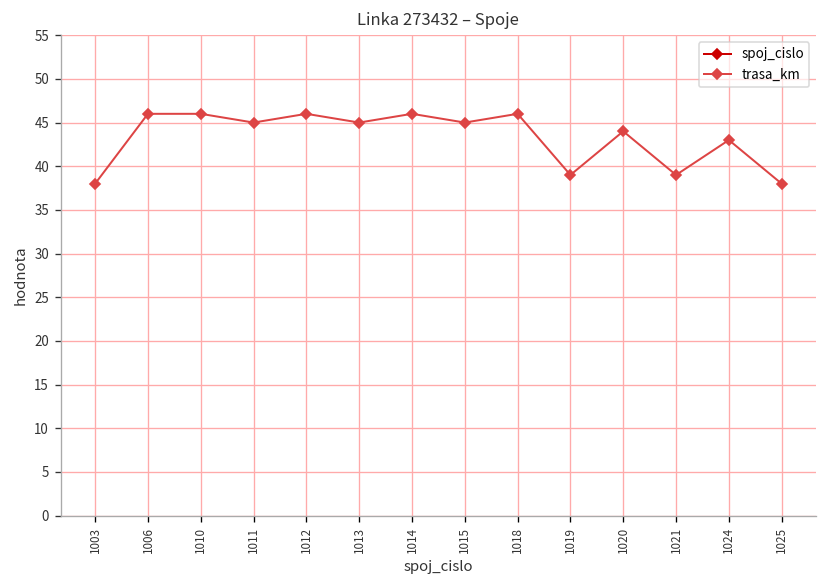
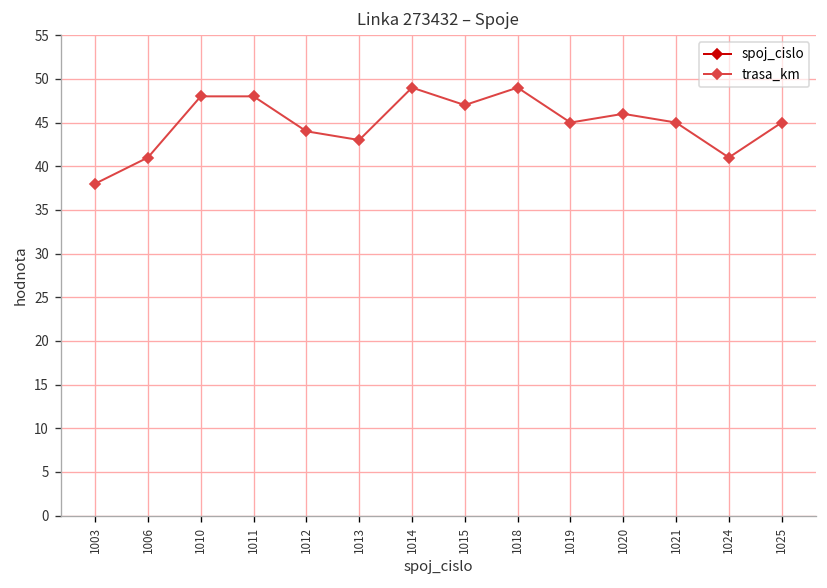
  {
    "trasa_km": {
      "1003": 38,
-     "1006": 46,
-     "1010": 46,
-     "1011": 45,
-     "1012": 46,
-     "1013": 45,
-     "1014": 46,
-     "1015": 45,
-     "1018": 46,
-     "1019": 39,
-     "1020": 44,
-     "1021": 39,
-     "1024": 43,
-     "1025": 38
+     "1006": 41,
+     "1010": 48,
+     "1011": 48,
+     "1012": 44,
+     "1013": 43,
+     "1014": 49,
+     "1015": 47,
+     "1018": 49,
+     "1019": 45,
+     "1020": 46,
+     "1021": 45,
+     "1024": 41,
+     "1025": 45
    }
  }
